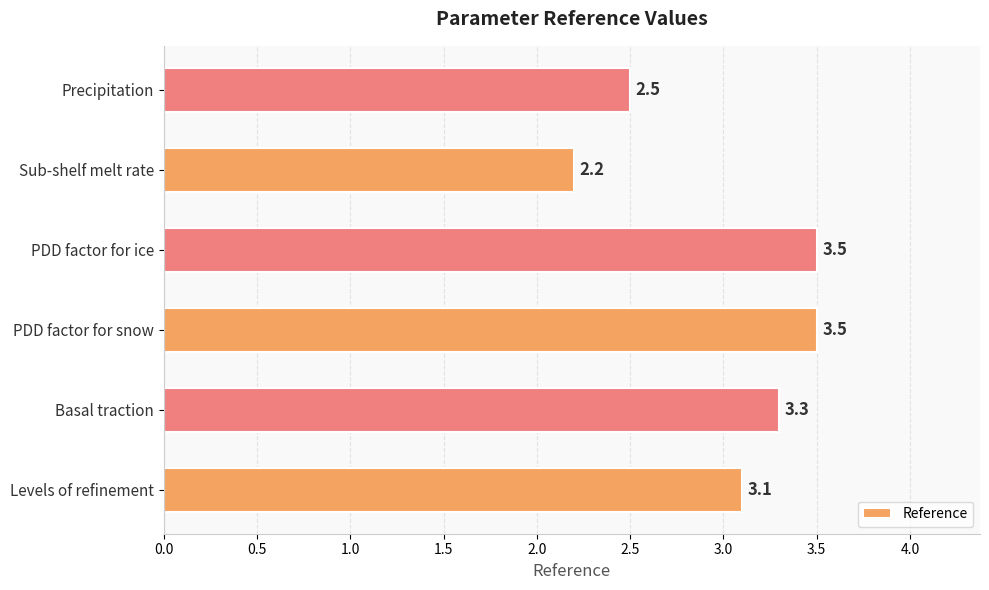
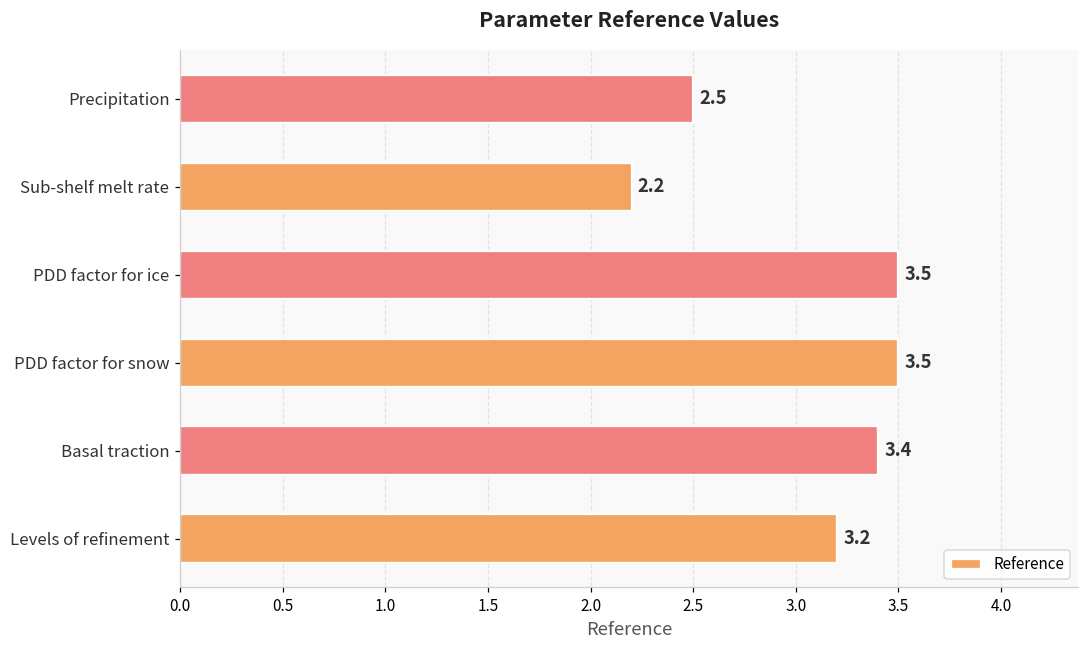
  {
    "Precipitation": 2.5,
    "Sub-shelf melt rate": 2.2,
    "PDD factor for ice": 3.5,
    "PDD factor for snow": 3.5,
-   "Basal traction": 3.3,
-   "Levels of refinement": 3.1
+   "Basal traction": 3.4,
+   "Levels of refinement": 3.2
  }
